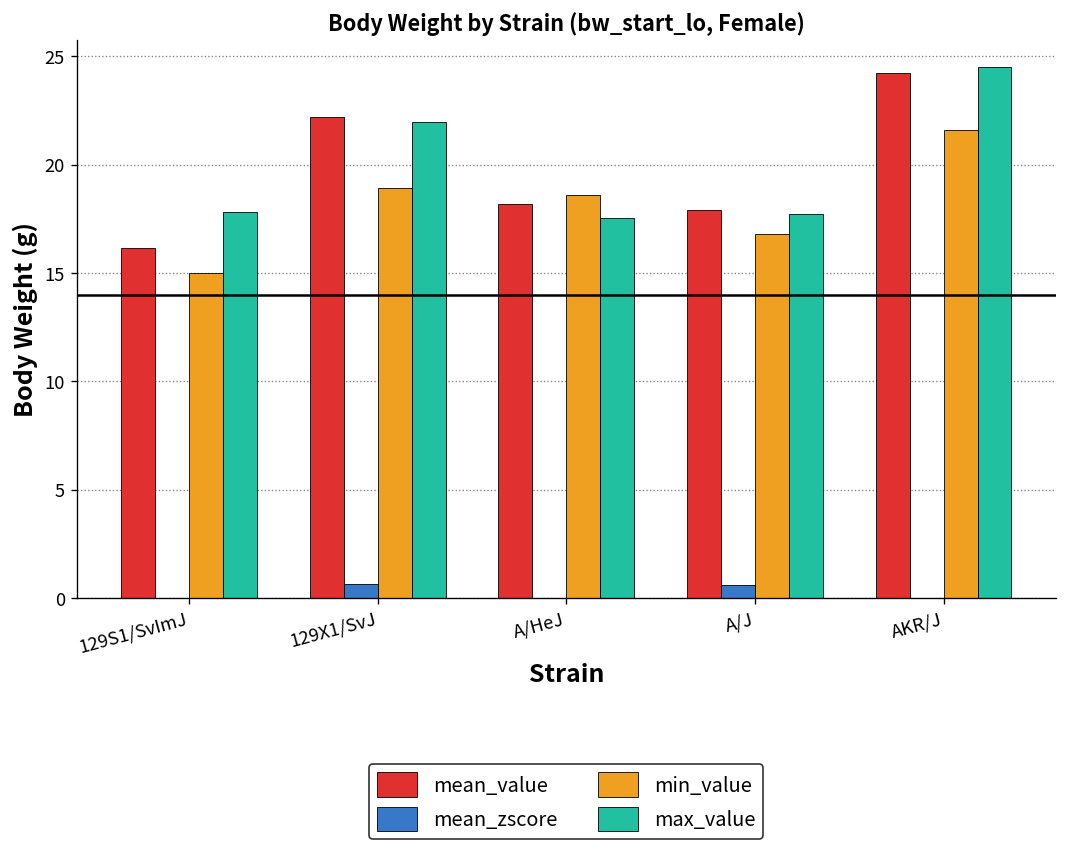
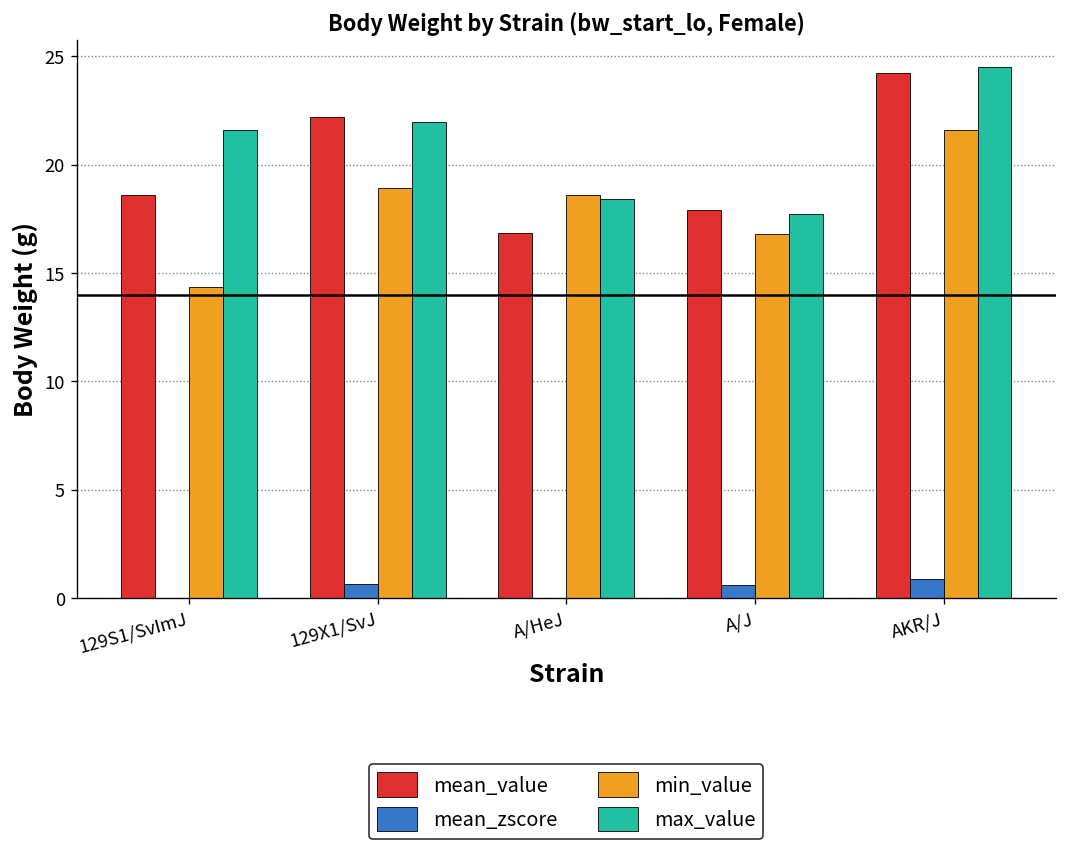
  {
    "mean_value": {
-     "129S1/SvImJ": 16.2,
+     "129S1/SvImJ": 18.6,
      "129X1/SvJ": 22.2,
-     "A/HeJ": 18.2,
+     "A/HeJ": 16.8,
      "A/J": 17.9,
      "AKR/J": 24.2
    },
    "mean_zscore": {
      "129X1/SvJ": 0.6,
      "A/J": 0.6,
-     "AKR/J": 0.0
+     "AKR/J": 0.9
    },
    "min_value": {
-     "129S1/SvImJ": 15.0,
+     "129S1/SvImJ": 14.4,
      "129X1/SvJ": 18.9,
      "A/HeJ": 18.6,
      "A/J": 16.8,
      "AKR/J": 21.6
    },
    "max_value": {
-     "129S1/SvImJ": 17.8,
+     "129S1/SvImJ": 21.6,
      "129X1/SvJ": 22.0,
-     "A/HeJ": 17.5,
+     "A/HeJ": 18.4,
      "A/J": 17.7,
      "AKR/J": 24.5
    }
  }
